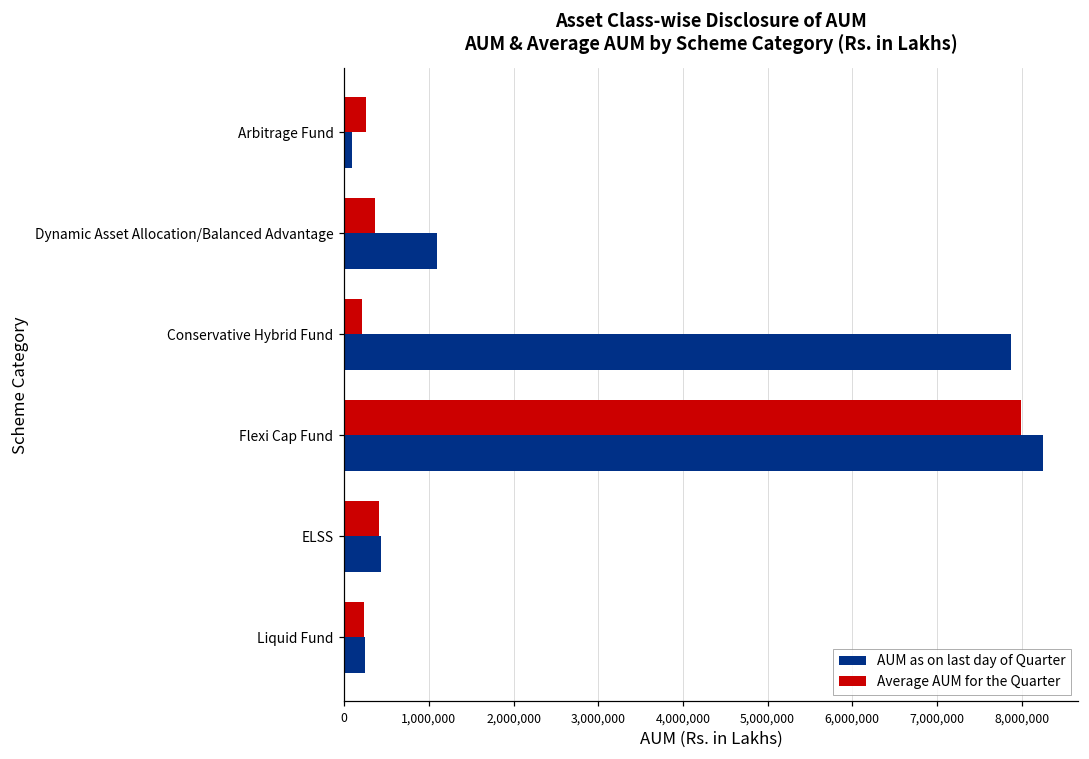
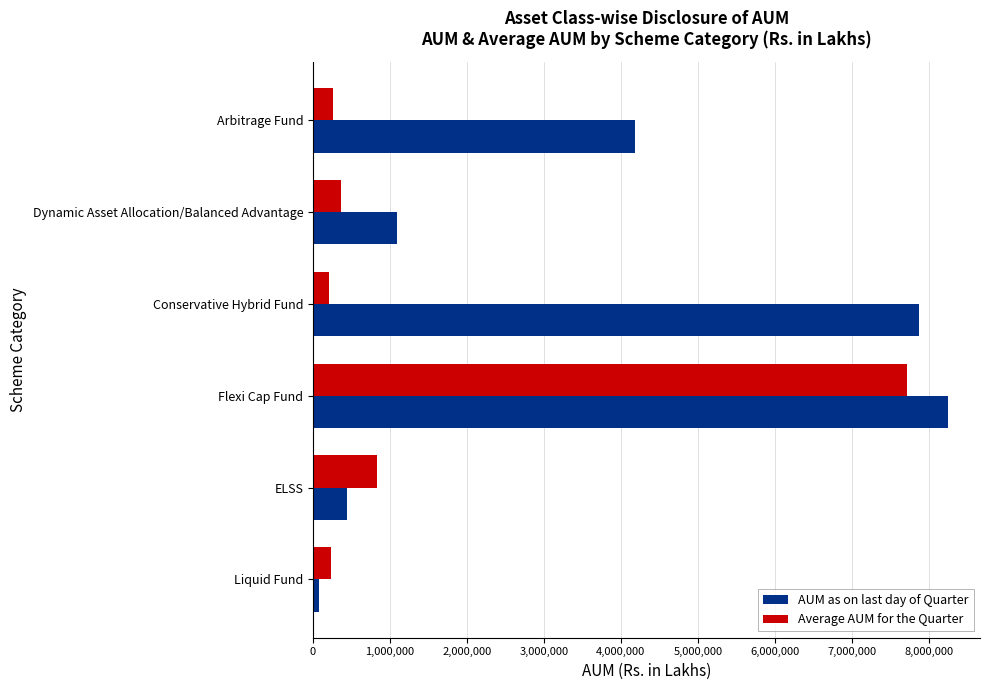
  {
    "AUM as on last day of Quarter": {
-     "Arbitrage Fund": "100,000",
+     "Arbitrage Fund": "4,200,000",
      "Dynamic Asset Allocation/Balanced Advantage": "1,100,000",
      "Conservative Hybrid Fund": "7,900,000",
      "Flexi Cap Fund": "8,300,000",
      "ELSS": "400,000",
-     "Liquid Fund": "200,000"
+     "Liquid Fund": "100,000"
    },
    "Average AUM for the Quarter": {
      "Arbitrage Fund": "300,000",
      "Dynamic Asset Allocation/Balanced Advantage": "400,000",
      "Conservative Hybrid Fund": "200,000",
-     "Flexi Cap Fund": "8,000,000",
-     "ELSS": "400,000",
+     "Flexi Cap Fund": "7,700,000",
+     "ELSS": "800,000",
      "Liquid Fund": "200,000"
    }
  }
